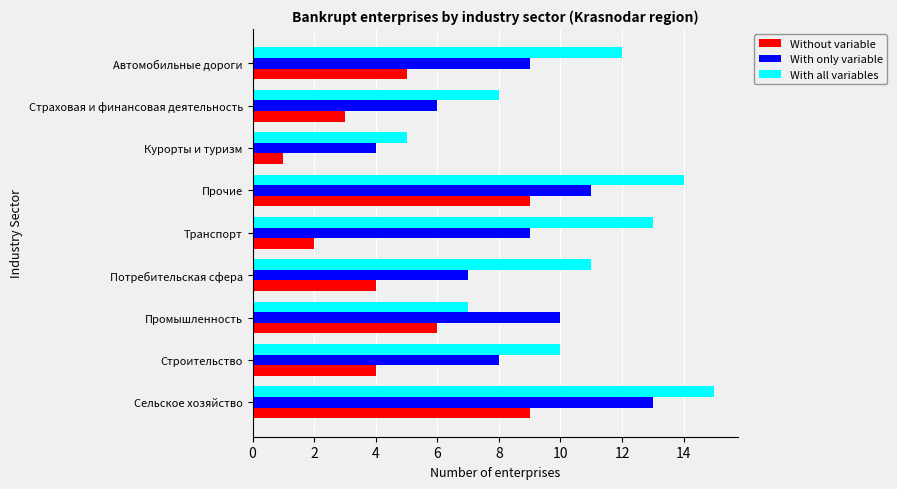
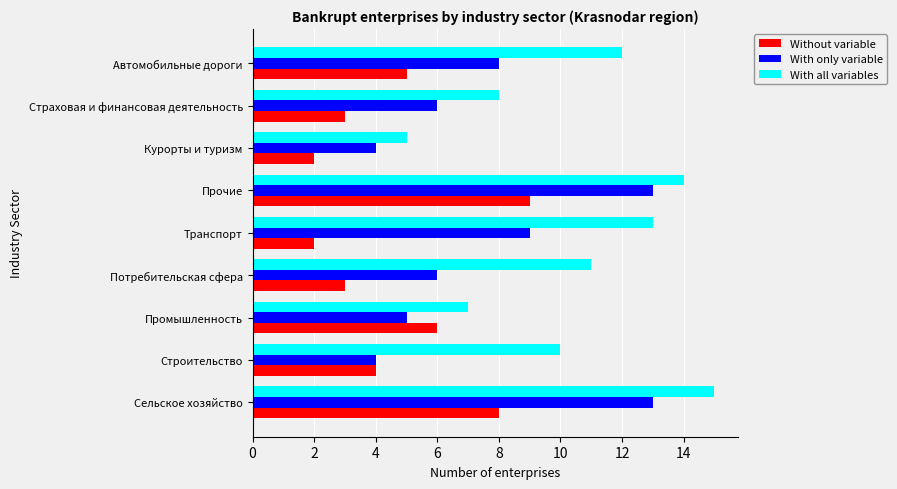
  {
    "Without variable": {
      "Автомобильные дороги": 5,
      "Страховая и финансовая деятельность": 3,
-     "Курорты и туризм": 1,
+     "Курорты и туризм": 2,
      "Прочие": 9,
      "Транспорт": 2,
-     "Потребительская сфера": 4,
+     "Потребительская сфера": 3,
      "Промышленность": 6,
      "Строительство": 4,
-     "Сельское хозяйство": 9
+     "Сельское хозяйство": 8
    },
    "With only variable": {
-     "Автомобильные дороги": 9,
+     "Автомобильные дороги": 8,
      "Страховая и финансовая деятельность": 6,
      "Курорты и туризм": 4,
-     "Прочие": 11,
+     "Прочие": 13,
      "Транспорт": 9,
-     "Потребительская сфера": 7,
-     "Промышленность": 10,
-     "Строительство": 8,
+     "Потребительская сфера": 6,
+     "Промышленность": 5,
+     "Строительство": 4,
      "Сельское хозяйство": 13
    },
    "With all variables": {
      "Автомобильные дороги": 12,
      "Страховая и финансовая деятельность": 8,
      "Курорты и туризм": 5,
      "Прочие": 14,
      "Транспорт": 13,
      "Потребительская сфера": 11,
      "Промышленность": 7,
      "Строительство": 10,
      "Сельское хозяйство": 15
    }
  }
